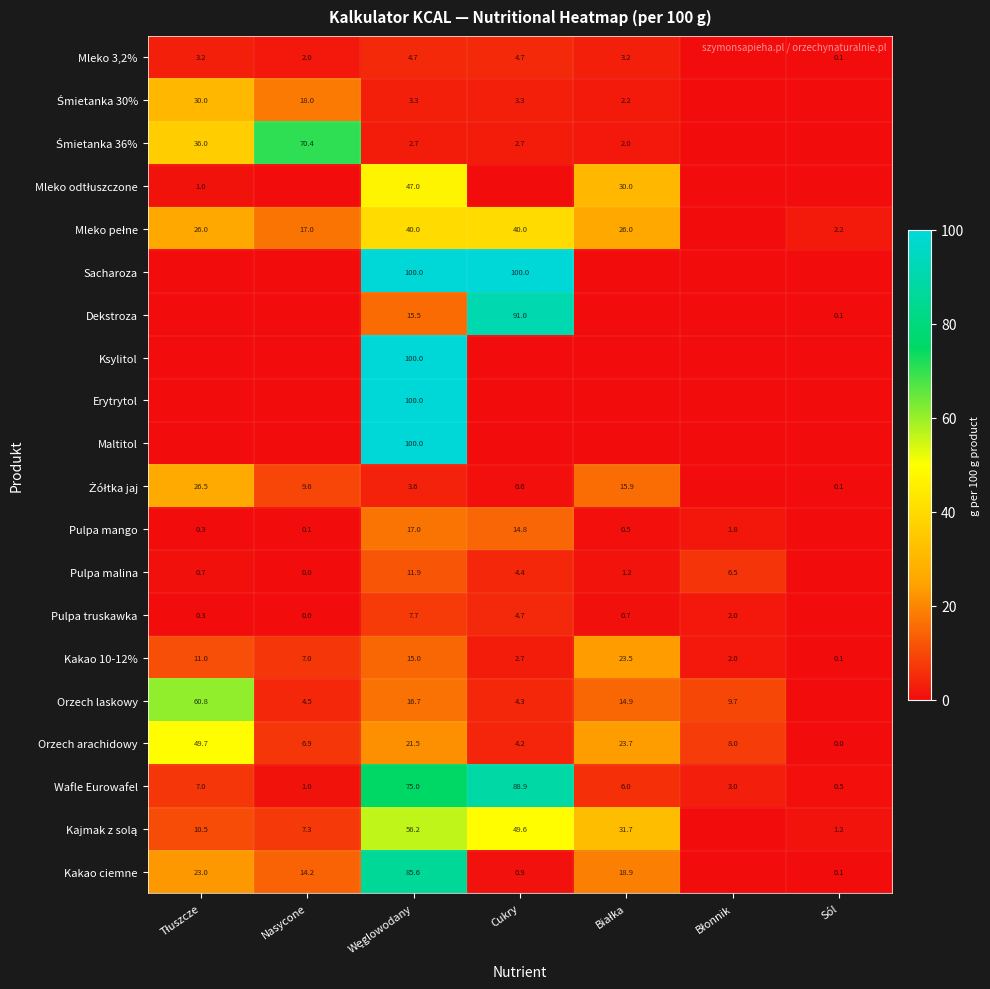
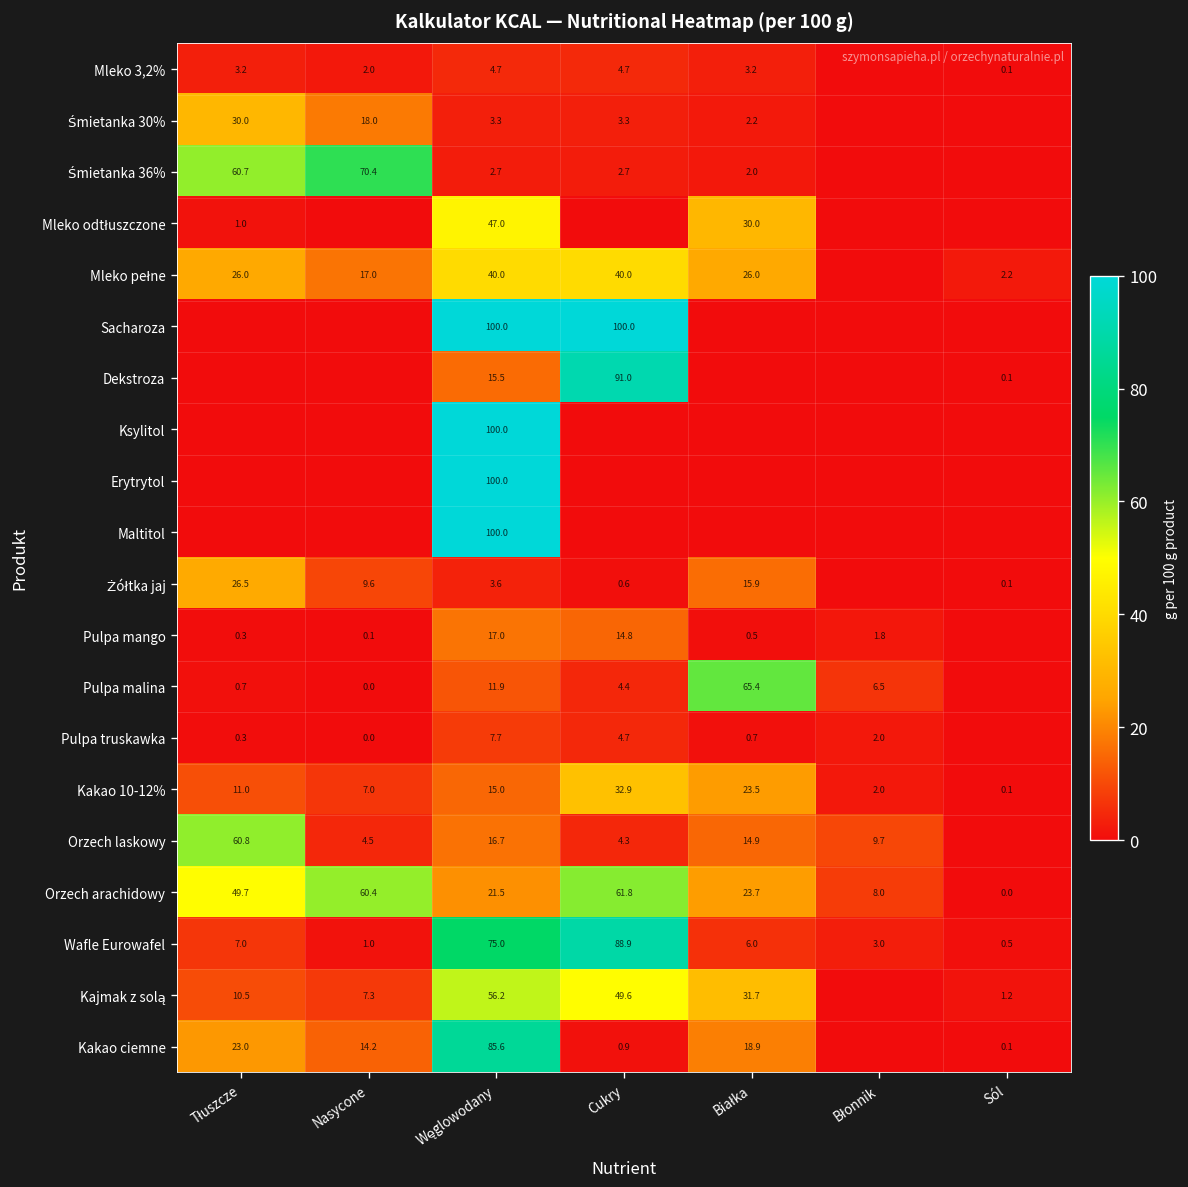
  {
    "Mleko 3,2%": {
      "Tłuszcze": 3.2,
      "Nasycone": 2.0,
      "Węglowodany": 4.7,
      "Cukry": 4.7,
      "Białka": 3.2
    },
    "Śmietanka 30%": {
      "Tłuszcze": 30.0,
      "Nasycone": 18.0,
      "Węglowodany": 3.3,
      "Cukry": 3.3,
      "Białka": 2.2
    },
    "Śmietanka 36%": {
-     "Tłuszcze": 36.0,
+     "Tłuszcze": 60.7,
      "Nasycone": 70.4,
      "Węglowodany": 2.7,
      "Cukry": 2.7,
      "Białka": 2.0
    },
    "Mleko odtłuszczone": {
      "Tłuszcze": 1.0,
      "Węglowodany": 47.0,
      "Białka": 30.0
    },
    "Mleko pełne": {
      "Tłuszcze": 26.0,
      "Nasycone": 17.0,
      "Węglowodany": 40.0,
      "Cukry": 40.0,
      "Białka": 26.0,
      "Sól": 2.2
    },
    "Sacharoza": {
      "Węglowodany": 100.0,
      "Cukry": 100.0
    },
    "Dekstroza": {
      "Węglowodany": 15.5,
      "Cukry": 91.0,
      "Sól": 0.1
    },
    "Ksylitol": {
      "Węglowodany": 100.0
    },
    "Erytrytol": {
      "Węglowodany": 100.0
    },
    "Maltitol": {
      "Węglowodany": 100.0
    },
    "Żółtka jaj": {
      "Tłuszcze": 26.5,
      "Nasycone": 9.6,
      "Węglowodany": 3.6,
      "Cukry": 0.6,
      "Białka": 15.9,
      "Sól": 0.1
    },
    "Pulpa mango": {
      "Tłuszcze": 0.3,
      "Nasycone": 0.1,
      "Węglowodany": 17.0,
      "Cukry": 14.8,
      "Białka": 0.5,
      "Błonnik": 1.8
    },
    "Pulpa malina": {
      "Tłuszcze": 0.7,
      "Nasycone": 0.0,
      "Węglowodany": 11.9,
      "Cukry": 4.4,
-     "Białka": 1.2,
+     "Białka": 65.4,
      "Błonnik": 6.5
    },
    "Pulpa truskawka": {
      "Tłuszcze": 0.3,
      "Nasycone": 0.0,
      "Węglowodany": 7.7,
      "Cukry": 4.7,
      "Białka": 0.7,
      "Błonnik": 2.0
    },
    "Kakao 10-12%": {
      "Tłuszcze": 11.0,
      "Nasycone": 7.0,
      "Węglowodany": 15.0,
-     "Cukry": 2.7,
+     "Cukry": 32.9,
      "Białka": 23.5,
      "Błonnik": 2.0,
      "Sól": 0.1
    },
    "Orzech laskowy": {
      "Tłuszcze": 60.8,
      "Nasycone": 4.5,
      "Węglowodany": 16.7,
      "Cukry": 4.3,
      "Białka": 14.9,
      "Błonnik": 9.7
    },
    "Orzech arachidowy": {
      "Tłuszcze": 49.7,
-     "Nasycone": 6.9,
+     "Nasycone": 60.4,
      "Węglowodany": 21.5,
-     "Cukry": 4.2,
+     "Cukry": 61.8,
      "Białka": 23.7,
      "Błonnik": 8.0,
      "Sól": 0.0
    },
    "Wafle Eurowafel": {
      "Tłuszcze": 7.0,
      "Nasycone": 1.0,
      "Węglowodany": 75.0,
      "Cukry": 88.9,
      "Białka": 6.0,
      "Błonnik": 3.0,
      "Sól": 0.5
    },
    "Kajmak z solą": {
      "Tłuszcze": 10.5,
      "Nasycone": 7.3,
      "Węglowodany": 56.2,
      "Cukry": 49.6,
      "Białka": 31.7,
      "Sól": 1.2
    },
    "Kakao ciemne": {
      "Tłuszcze": 23.0,
      "Nasycone": 14.2,
      "Węglowodany": 85.6,
      "Cukry": 0.9,
      "Białka": 18.9,
      "Sól": 0.1
    }
  }
